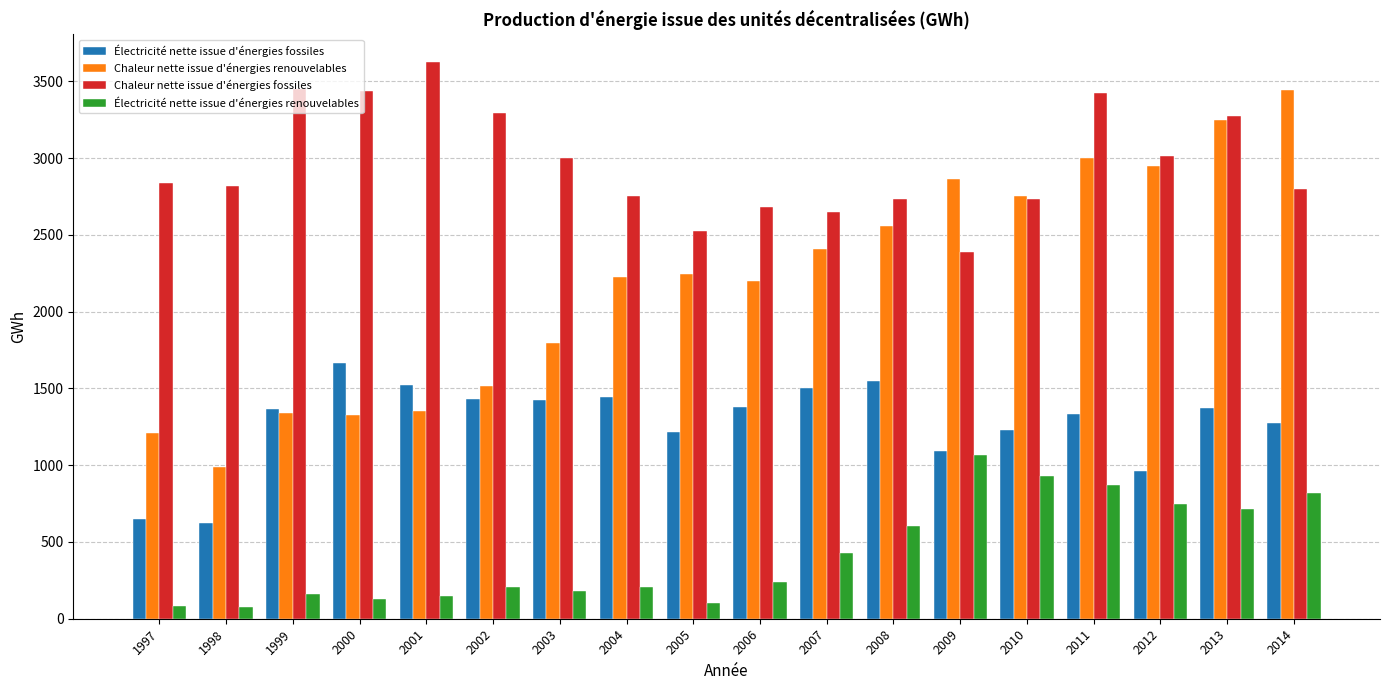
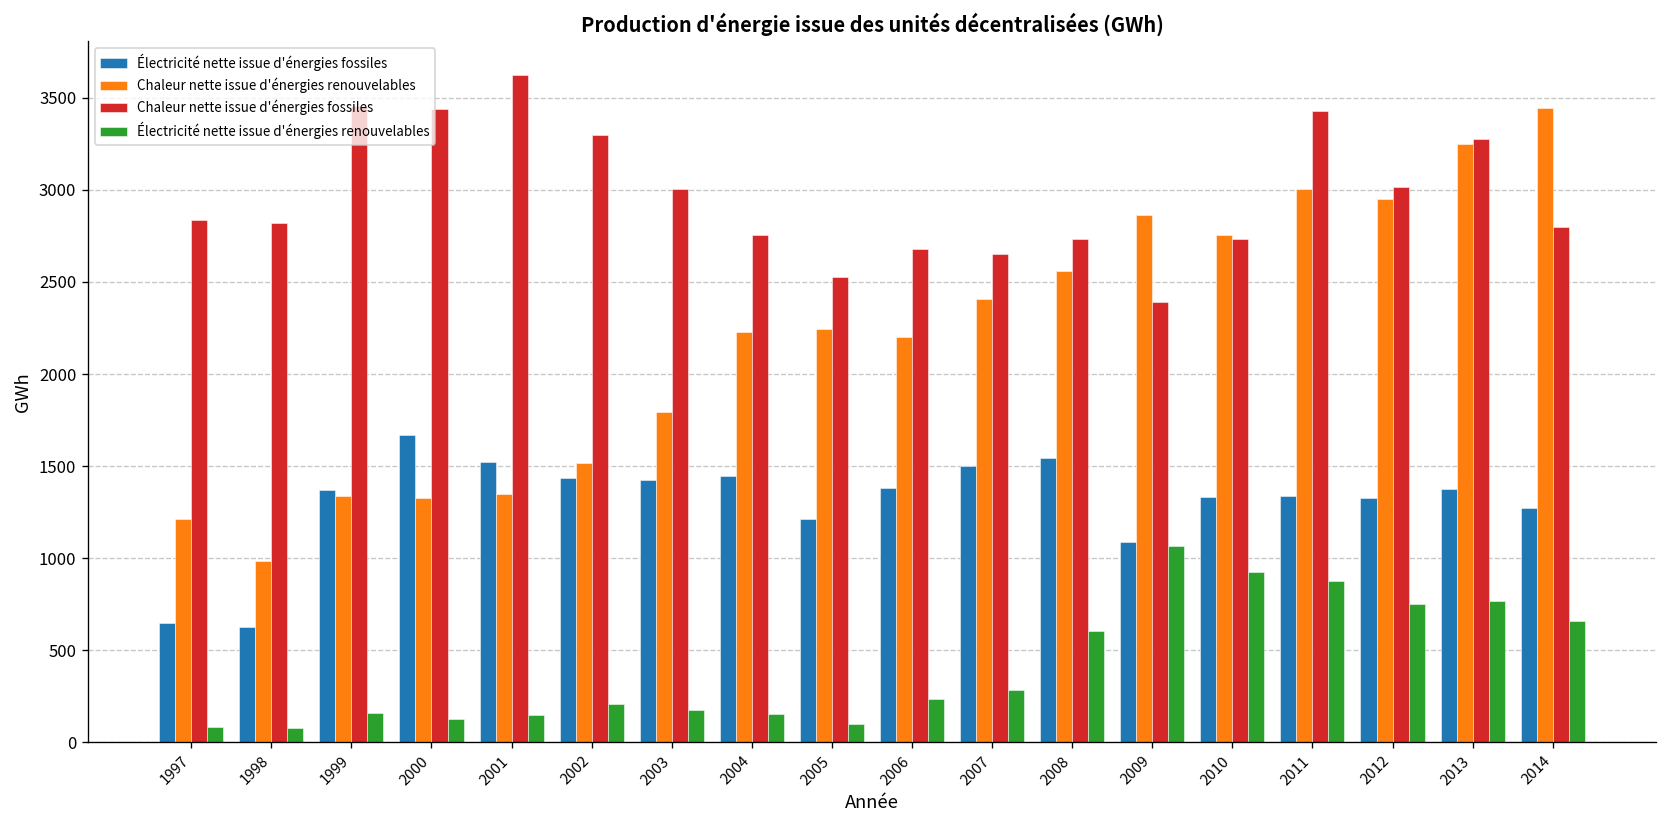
  {
    "Électricité nette issue d'énergies fossiles": {
      "1997": 650,
      "1998": 620,
      "1999": 1370,
      "2000": 1670,
      "2001": 1520,
      "2002": 1430,
      "2003": 1430,
      "2004": 1450,
      "2005": 1210,
      "2006": 1380,
      "2007": 1500,
      "2008": 1550,
      "2009": 1090,
-     "2010": 1230,
+     "2010": 1330,
      "2011": 1340,
-     "2012": 960,
+     "2012": 1330,
      "2013": 1370,
      "2014": 1280
    },
    "Chaleur nette issue d'énergies renouvelables": {
      "1997": 1210,
      "1998": 990,
      "1999": 1340,
      "2000": 1330,
      "2001": 1350,
      "2002": 1520,
      "2003": 1800,
      "2004": 2230,
      "2005": 2240,
      "2006": 2200,
      "2007": 2410,
      "2008": 2560,
      "2009": 2860,
      "2010": 2760,
      "2011": 3000,
      "2012": 2950,
      "2013": 3250,
      "2014": 3440
    },
    "Chaleur nette issue d'énergies fossiles": {
      "1997": 2840,
      "1998": 2820,
      "2000": 3440,
      "2001": 3620,
      "2002": 3300,
      "2003": 3000,
      "2004": 2750,
      "2005": 2530,
      "2006": 2680,
      "2007": 2650,
      "2008": 2730,
      "2009": 2390,
      "2010": 2740,
      "2011": 3430,
      "2012": 3020,
      "2013": 3270,
      "2014": 2800
    },
    "Électricité nette issue d'énergies renouvelables": {
      "1997": 80,
      "1998": 80,
      "1999": 160,
      "2000": 130,
      "2001": 150,
      "2002": 210,
      "2003": 180,
-     "2004": 210,
+     "2004": 150,
      "2005": 100,
      "2006": 240,
-     "2007": 430,
+     "2007": 290,
      "2008": 610,
      "2009": 1070,
      "2010": 930,
      "2011": 870,
      "2012": 750,
-     "2013": 710,
-     "2014": 820
+     "2013": 770,
+     "2014": 660
    }
  }
